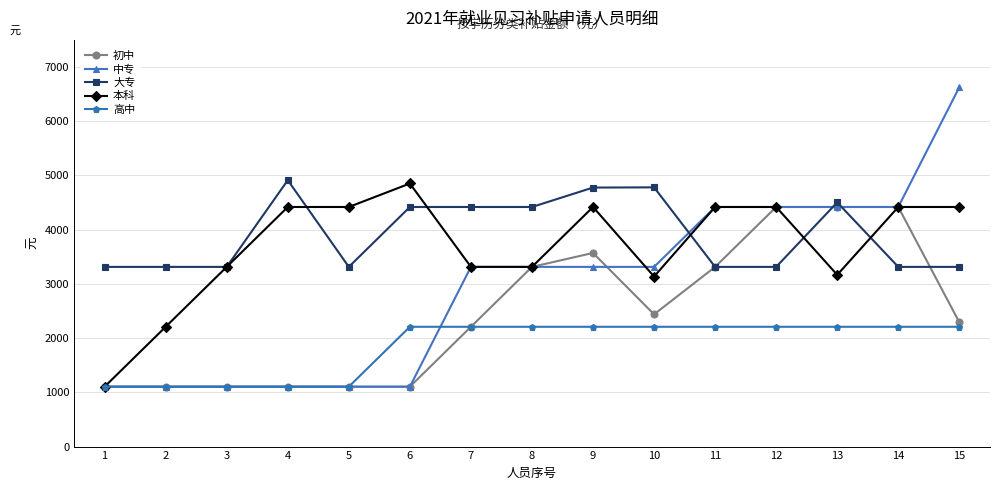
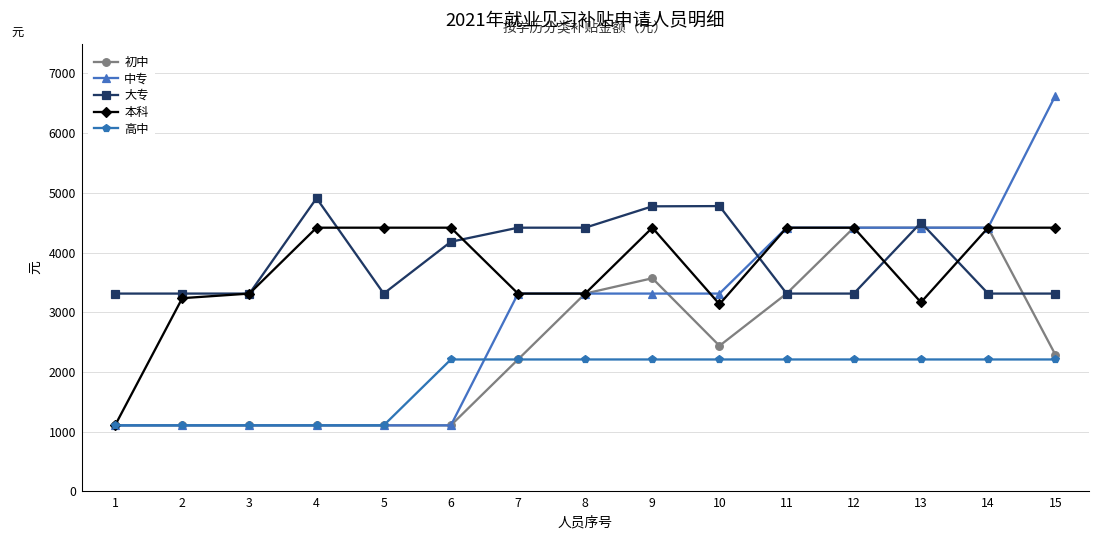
  {
    "初中": {
      "9": 3600,
      "10": 2400,
      "15": 2300
    },
    "大专": {
      "1": 3300,
      "2": 3300,
      "4": 4900,
      "5": 3300,
-     "6": 4400,
+     "6": 4200,
      "7": 4400,
      "8": 4400,
      "9": 4800,
      "10": 4800,
      "12": 3300,
      "13": 4500,
      "14": 3300,
      "15": 3300
    },
    "本科": {
-     "2": 2200,
+     "2": 3200,
      "4": 4400,
      "5": 4400,
-     "6": 4800,
+     "6": 4400,
      "9": 4400,
      "10": 3100,
      "13": 3200,
      "15": 4400
    }
  }
